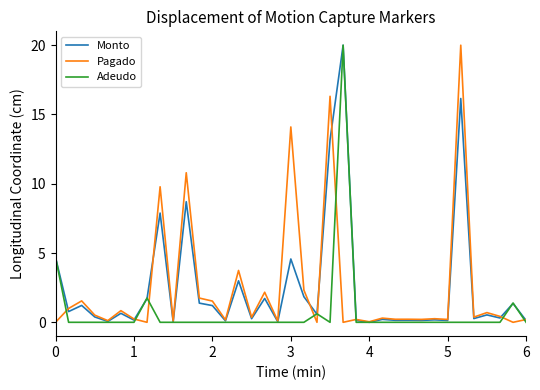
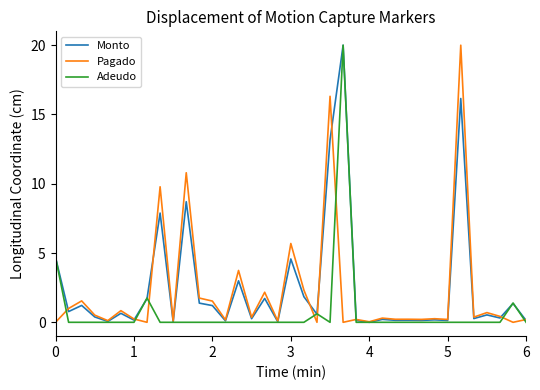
  {
    "Monto": {
      "2": 1.2,
      "3": 4.6
    },
    "Pagado": {
      "0": 0.0,
      "2": 1.5,
-     "3": 14.1
+     "3": 5.7
    },
    "Adeudo": {
      "2": 0.0,
      "3": 0.0
    }
  }
